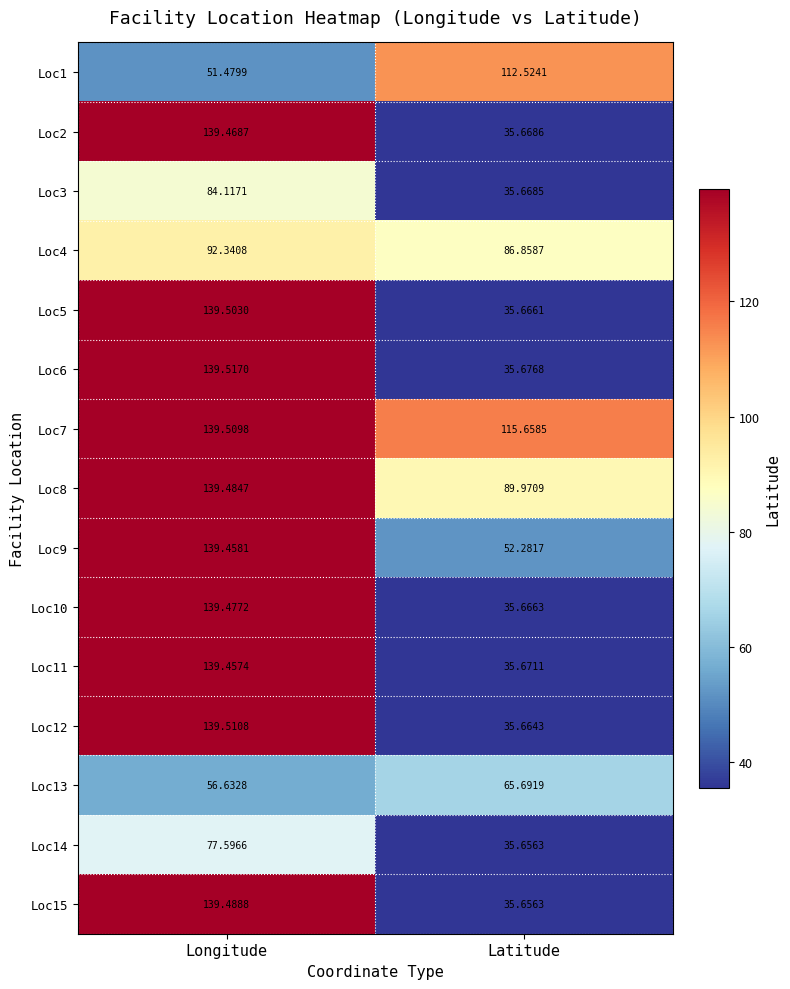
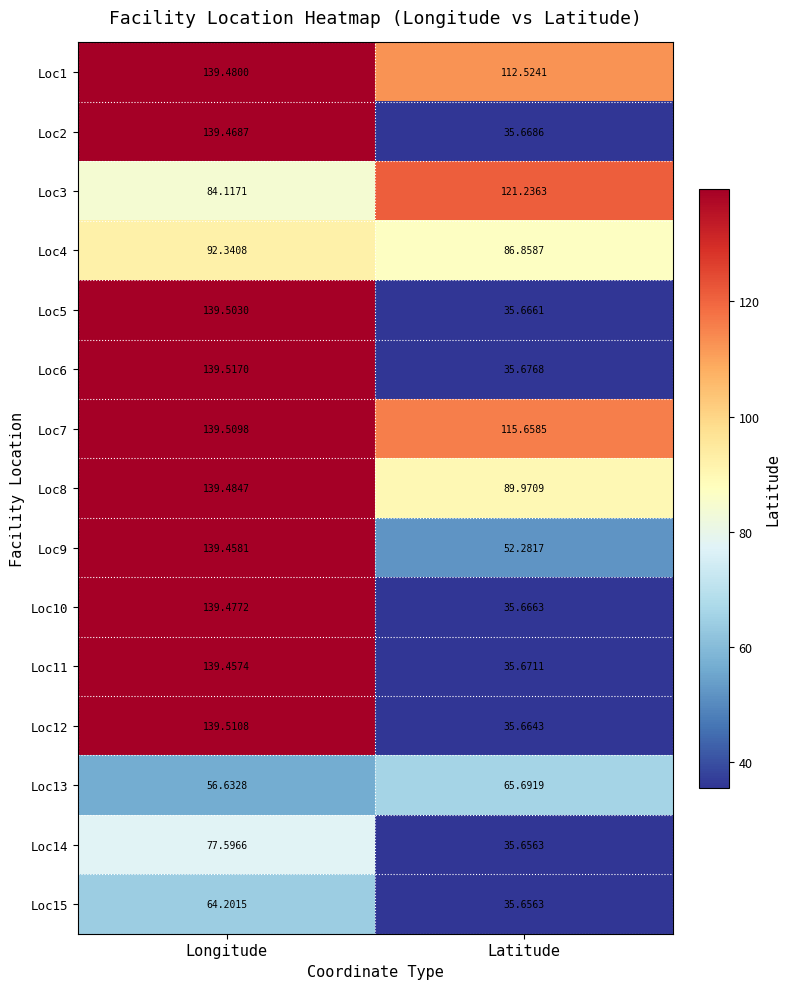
  {
    "Loc1": {
-     "Longitude": 51.4799,
+     "Longitude": 139.4800,
      "Latitude": 112.5241
    },
    "Loc2": {
      "Longitude": 139.4687,
      "Latitude": 35.6686
    },
    "Loc3": {
      "Longitude": 84.1171,
-     "Latitude": 35.6685
+     "Latitude": 121.2363
    },
    "Loc4": {
      "Longitude": 92.3408,
      "Latitude": 86.8587
    },
    "Loc5": {
      "Longitude": 139.5030,
      "Latitude": 35.6661
    },
    "Loc6": {
      "Longitude": 139.5170,
      "Latitude": 35.6768
    },
    "Loc7": {
      "Longitude": 139.5098,
      "Latitude": 115.6585
    },
    "Loc8": {
      "Longitude": 139.4847,
      "Latitude": 89.9709
    },
    "Loc9": {
      "Longitude": 139.4581,
      "Latitude": 52.2817
    },
    "Loc10": {
      "Longitude": 139.4772,
      "Latitude": 35.6663
    },
    "Loc11": {
      "Longitude": 139.4574,
      "Latitude": 35.6711
    },
    "Loc12": {
      "Longitude": 139.5108,
      "Latitude": 35.6643
    },
    "Loc13": {
      "Longitude": 56.6328,
      "Latitude": 65.6919
    },
    "Loc14": {
      "Longitude": 77.5966,
      "Latitude": 35.6563
    },
    "Loc15": {
-     "Longitude": 139.4888,
+     "Longitude": 64.2015,
      "Latitude": 35.6563
    }
  }
